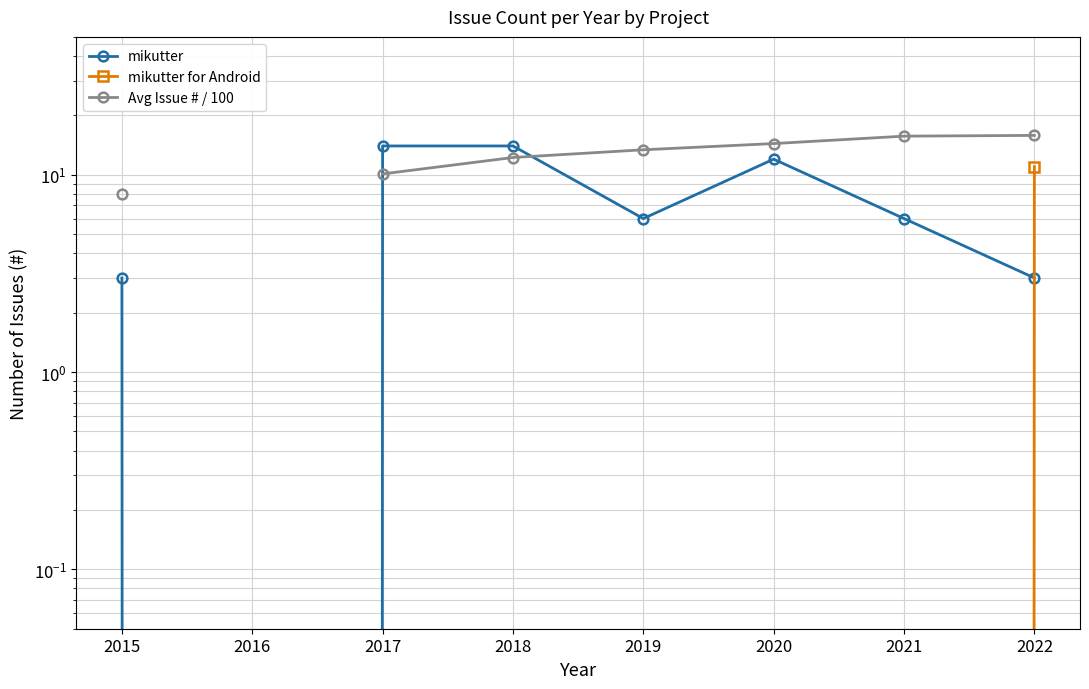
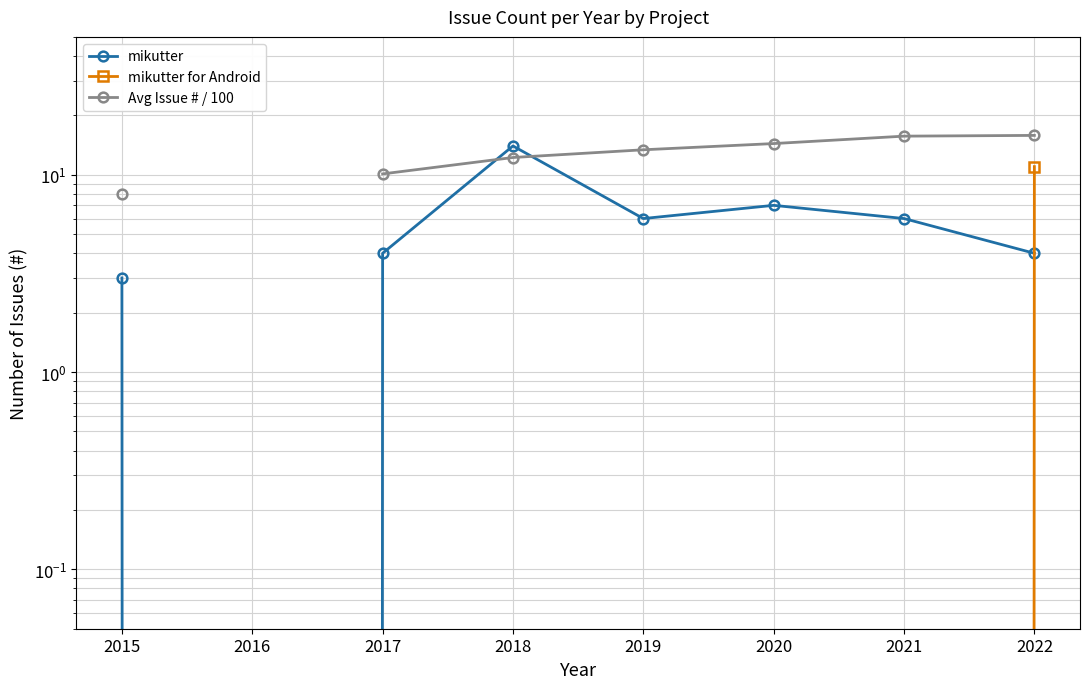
  {
    "mikutter": {
      "2015": 3,
-     "2017": 14,
+     "2017": 4,
      "2018": 14,
      "2019": 6,
-     "2020": 12,
+     "2020": 7,
      "2021": 6,
-     "2022": 3
+     "2022": 4
    },
    "mikutter for Android": {
      "2022": 11
    },
    "Avg Issue # / 100": {
      "2015": 8,
      "2017": 10,
      "2018": 12,
      "2019": 13,
      "2020": 14,
      "2021": 16,
      "2022": 16
    }
  }
